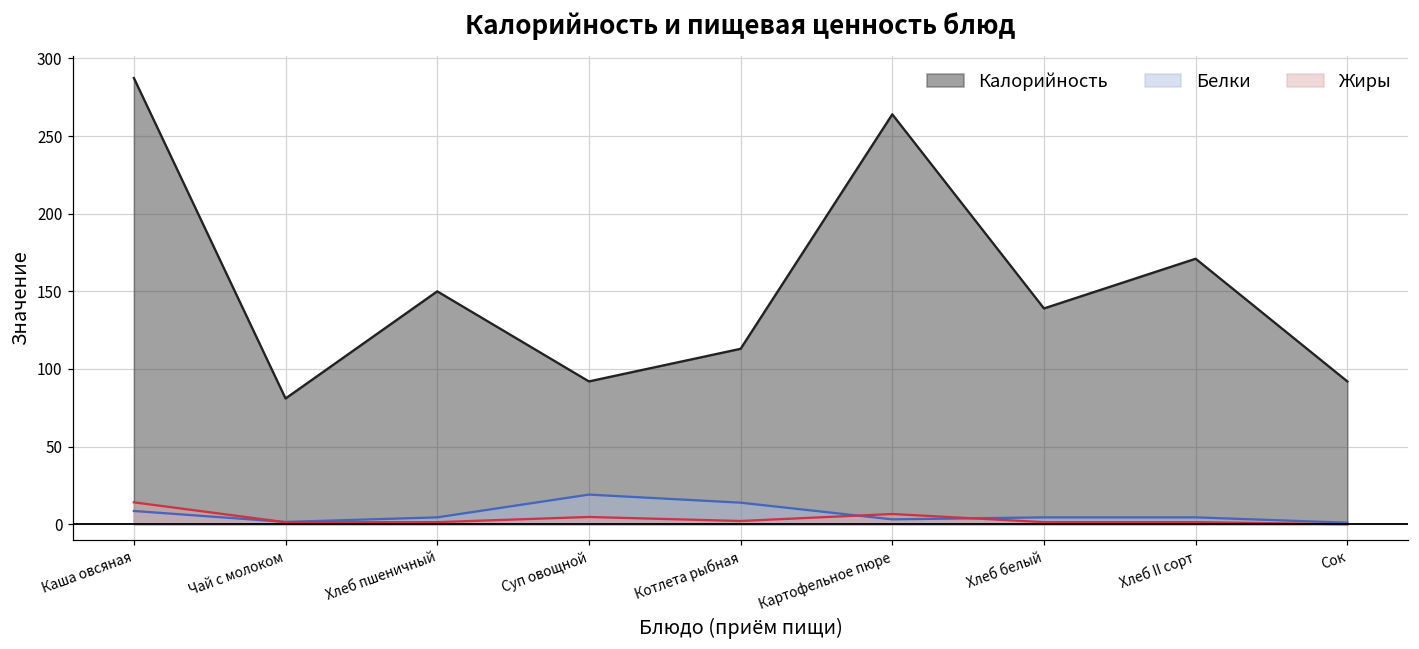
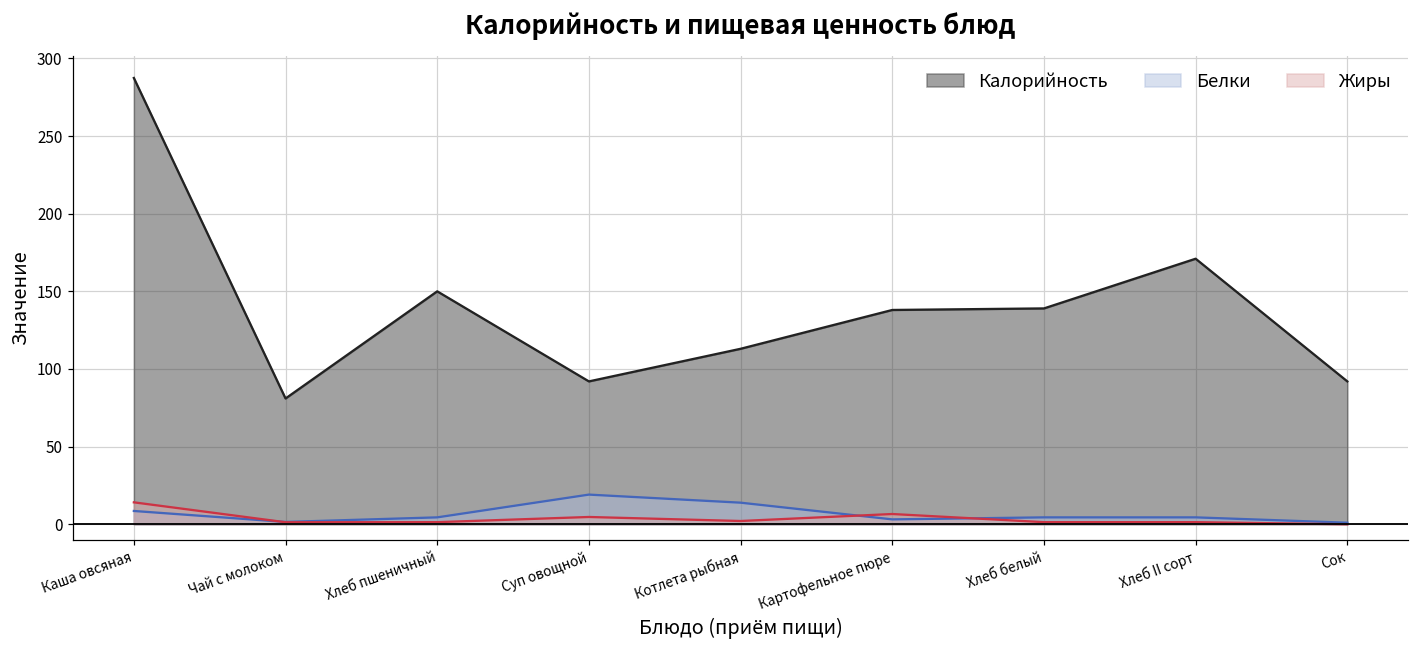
  {
    "Калорийность": {
      "Каша овсяная": 287,
      "Чай с молоком": 81,
      "Хлеб пшеничный": 150,
      "Суп овощной": 92,
      "Котлета рыбная": 113,
-     "Картофельное пюре": 264,
+     "Картофельное пюре": 138,
      "Хлеб белый": 139,
      "Хлеб II сорт": 171,
      "Сок": 92
    }
  }
